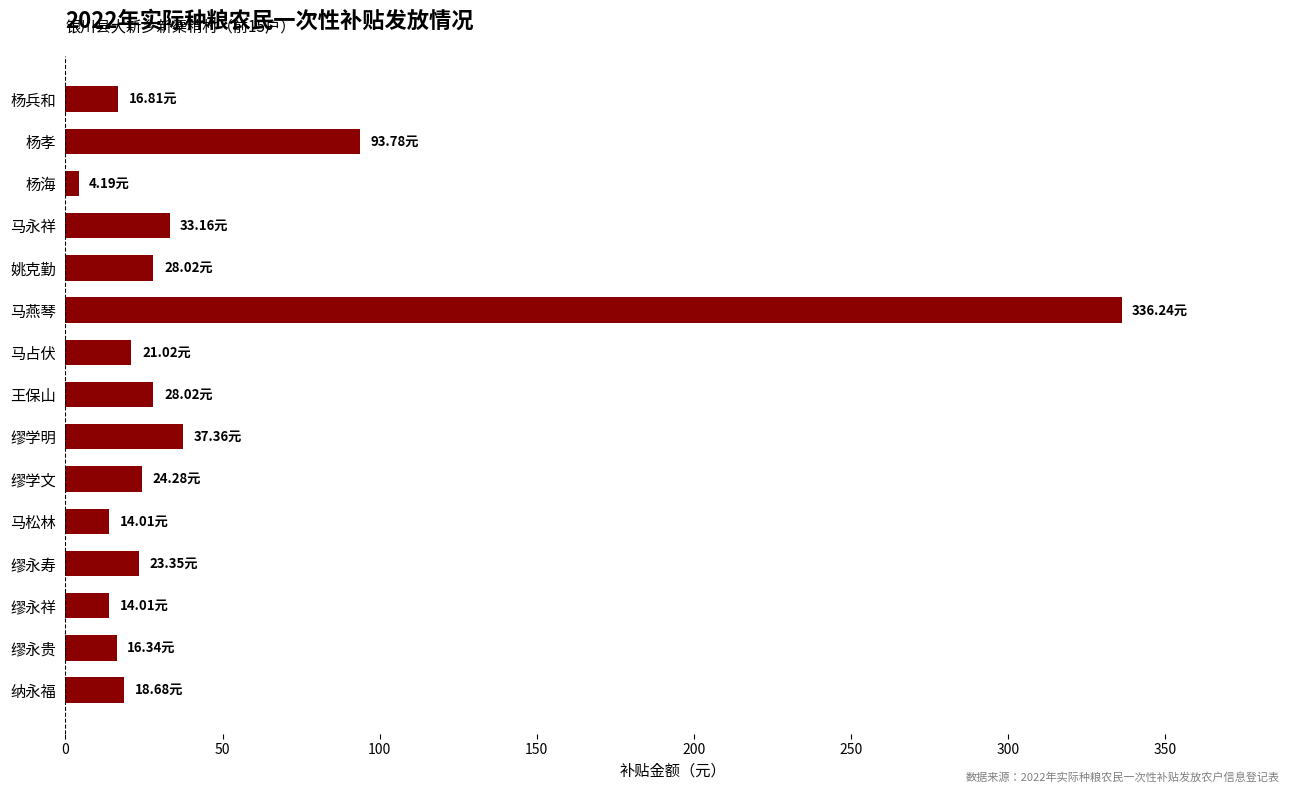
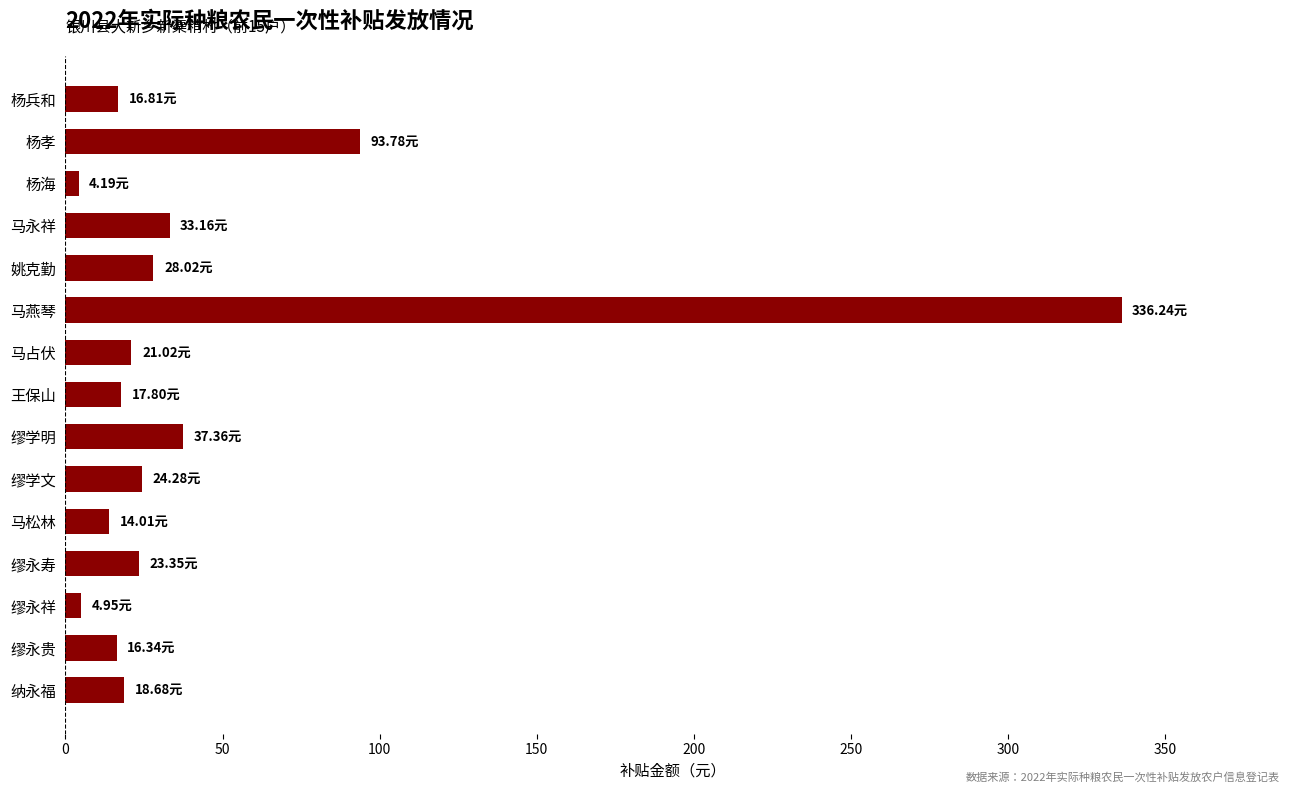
  {
    "杨兵和": "16.81元",
    "杨孝": "93.78元",
    "杨海": "4.19元",
    "马永祥": "33.16元",
    "姚克勤": "28.02元",
    "马燕琴": "336.24元",
    "马占伏": "21.02元",
-   "王保山": "28.02元",
+   "王保山": "17.80元",
    "缪学明": "37.36元",
    "缪学文": "24.28元",
    "马松林": "14.01元",
    "缪永寿": "23.35元",
-   "缪永祥": "14.01元",
+   "缪永祥": "4.95元",
    "缪永贵": "16.34元",
    "纳永福": "18.68元"
  }
